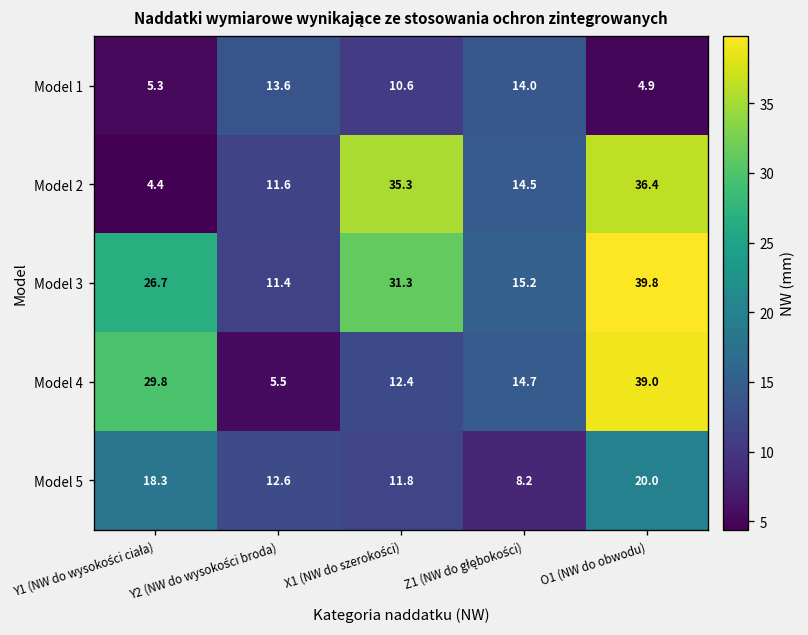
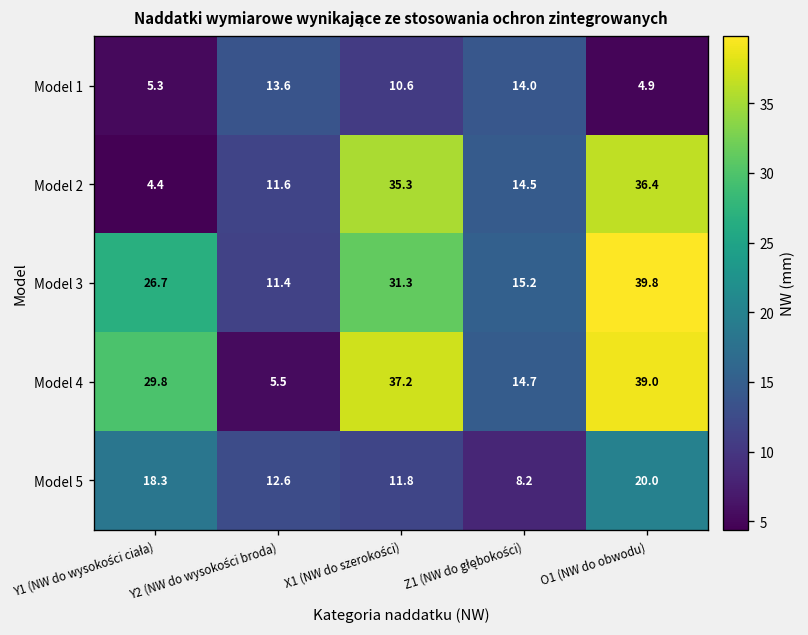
  {
    "Model 1": {
      "Y1 (NW do wysokości ciała)": 5.3,
      "Y2 (NW do wysokości broda)": 13.6,
      "X1 (NW do szerokości)": 10.6,
      "Z1 (NW do głębokości)": 14.0,
      "O1 (NW do obwodu)": 4.9
    },
    "Model 2": {
      "Y1 (NW do wysokości ciała)": 4.4,
      "Y2 (NW do wysokości broda)": 11.6,
      "X1 (NW do szerokości)": 35.3,
      "Z1 (NW do głębokości)": 14.5,
      "O1 (NW do obwodu)": 36.4
    },
    "Model 3": {
      "Y1 (NW do wysokości ciała)": 26.7,
      "Y2 (NW do wysokości broda)": 11.4,
      "X1 (NW do szerokości)": 31.3,
      "Z1 (NW do głębokości)": 15.2,
      "O1 (NW do obwodu)": 39.8
    },
    "Model 4": {
      "Y1 (NW do wysokości ciała)": 29.8,
      "Y2 (NW do wysokości broda)": 5.5,
-     "X1 (NW do szerokości)": 12.4,
+     "X1 (NW do szerokości)": 37.2,
      "Z1 (NW do głębokości)": 14.7,
      "O1 (NW do obwodu)": 39.0
    },
    "Model 5": {
      "Y1 (NW do wysokości ciała)": 18.3,
      "Y2 (NW do wysokości broda)": 12.6,
      "X1 (NW do szerokości)": 11.8,
      "Z1 (NW do głębokości)": 8.2,
      "O1 (NW do obwodu)": 20.0
    }
  }
